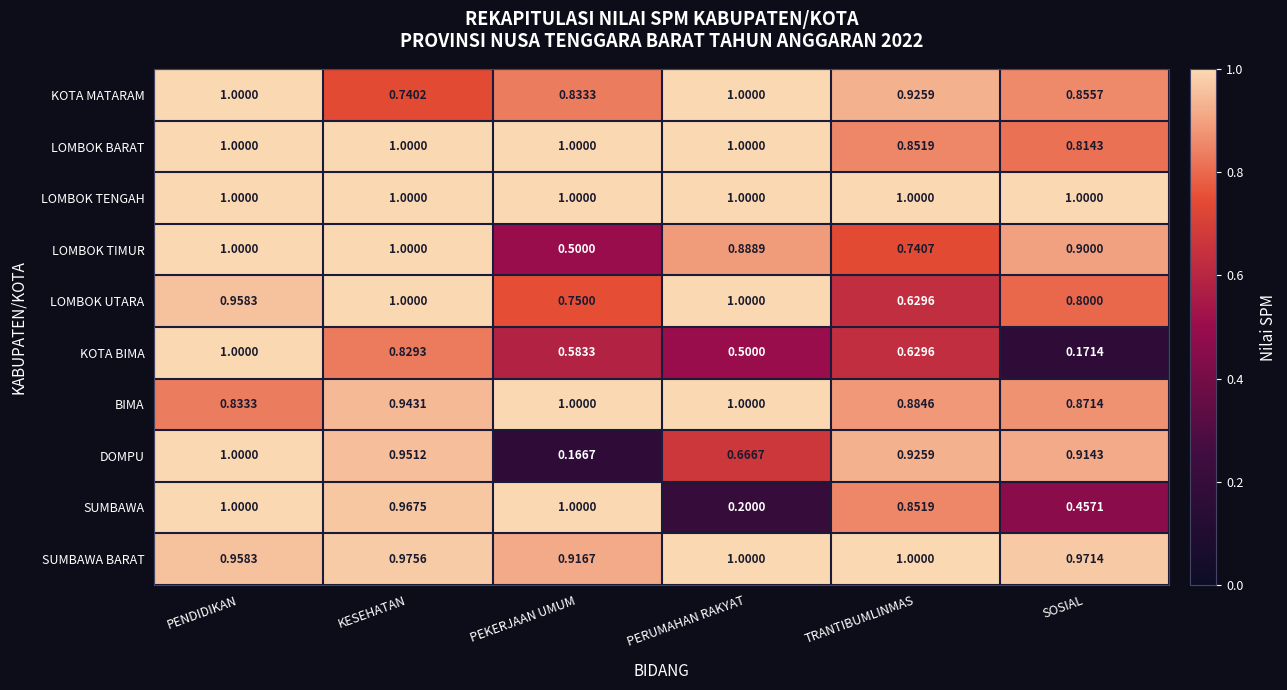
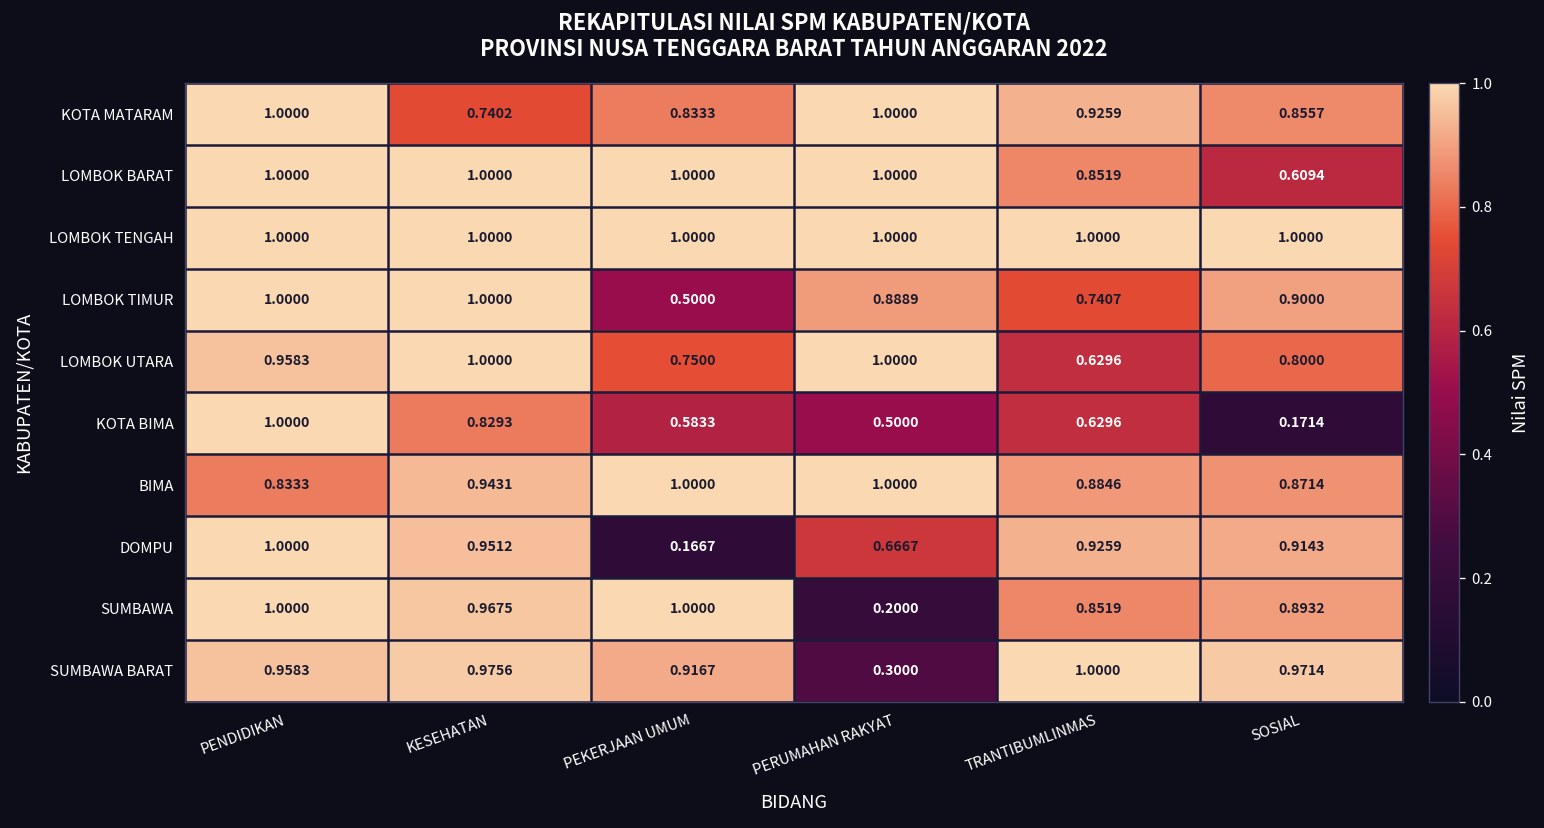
  {
    "KOTA MATARAM": {
      "PENDIDIKAN": 1.0000,
      "KESEHATAN": 0.7402,
      "PEKERJAAN UMUM": 0.8333,
      "PERUMAHAN RAKYAT": 1.0000,
      "TRANTIBUMLINMAS": 0.9259,
      "SOSIAL": 0.8557
    },
    "LOMBOK BARAT": {
      "PENDIDIKAN": 1.0000,
      "KESEHATAN": 1.0000,
      "PEKERJAAN UMUM": 1.0000,
      "PERUMAHAN RAKYAT": 1.0000,
      "TRANTIBUMLINMAS": 0.8519,
-     "SOSIAL": 0.8143
+     "SOSIAL": 0.6094
    },
    "LOMBOK TENGAH": {
      "PENDIDIKAN": 1.0000,
      "KESEHATAN": 1.0000,
      "PEKERJAAN UMUM": 1.0000,
      "PERUMAHAN RAKYAT": 1.0000,
      "TRANTIBUMLINMAS": 1.0000,
      "SOSIAL": 1.0000
    },
    "LOMBOK TIMUR": {
      "PENDIDIKAN": 1.0000,
      "KESEHATAN": 1.0000,
      "PEKERJAAN UMUM": 0.5000,
      "PERUMAHAN RAKYAT": 0.8889,
      "TRANTIBUMLINMAS": 0.7407,
      "SOSIAL": 0.9000
    },
    "LOMBOK UTARA": {
      "PENDIDIKAN": 0.9583,
      "KESEHATAN": 1.0000,
      "PEKERJAAN UMUM": 0.7500,
      "PERUMAHAN RAKYAT": 1.0000,
      "TRANTIBUMLINMAS": 0.6296,
      "SOSIAL": 0.8000
    },
    "KOTA BIMA": {
      "PENDIDIKAN": 1.0000,
      "KESEHATAN": 0.8293,
      "PEKERJAAN UMUM": 0.5833,
      "PERUMAHAN RAKYAT": 0.5000,
      "TRANTIBUMLINMAS": 0.6296,
      "SOSIAL": 0.1714
    },
    "BIMA": {
      "PENDIDIKAN": 0.8333,
      "KESEHATAN": 0.9431,
      "PEKERJAAN UMUM": 1.0000,
      "PERUMAHAN RAKYAT": 1.0000,
      "TRANTIBUMLINMAS": 0.8846,
      "SOSIAL": 0.8714
    },
    "DOMPU": {
      "PENDIDIKAN": 1.0000,
      "KESEHATAN": 0.9512,
      "PEKERJAAN UMUM": 0.1667,
      "PERUMAHAN RAKYAT": 0.6667,
      "TRANTIBUMLINMAS": 0.9259,
      "SOSIAL": 0.9143
    },
    "SUMBAWA": {
      "PENDIDIKAN": 1.0000,
      "KESEHATAN": 0.9675,
      "PEKERJAAN UMUM": 1.0000,
      "PERUMAHAN RAKYAT": 0.2000,
      "TRANTIBUMLINMAS": 0.8519,
-     "SOSIAL": 0.4571
+     "SOSIAL": 0.8932
    },
    "SUMBAWA BARAT": {
      "PENDIDIKAN": 0.9583,
      "KESEHATAN": 0.9756,
      "PEKERJAAN UMUM": 0.9167,
-     "PERUMAHAN RAKYAT": 1.0000,
+     "PERUMAHAN RAKYAT": 0.3000,
      "TRANTIBUMLINMAS": 1.0000,
      "SOSIAL": 0.9714
    }
  }
